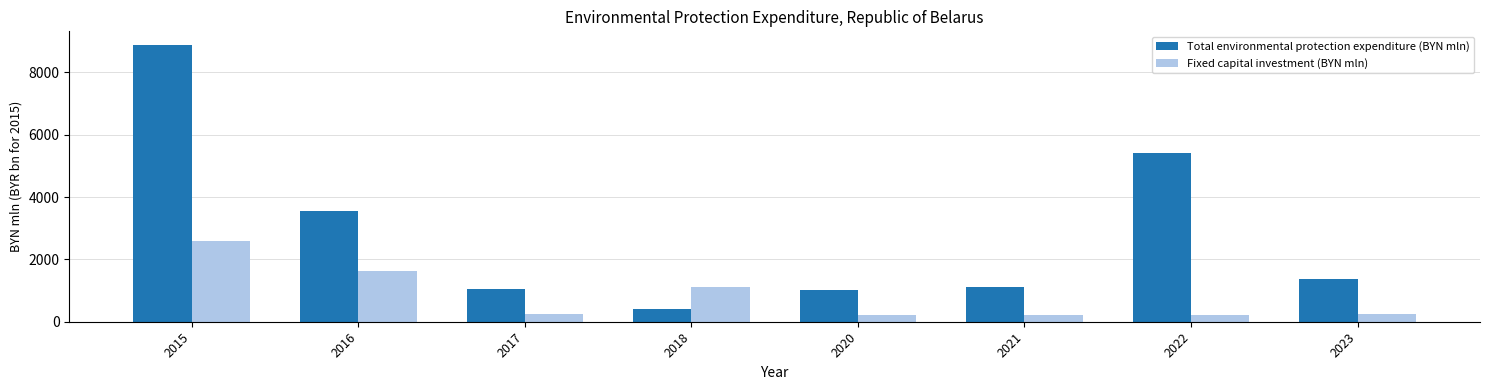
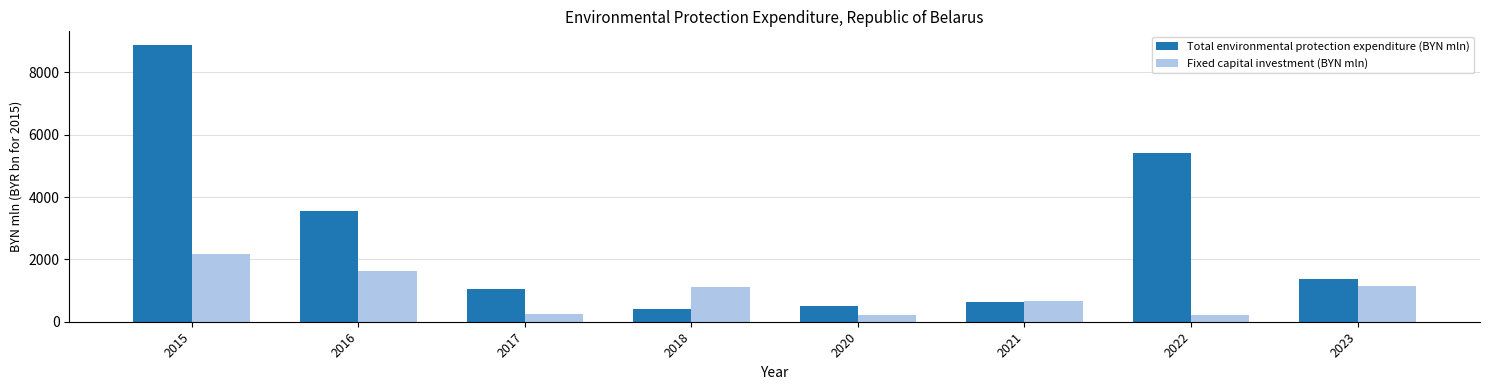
  {
    "Total environmental protection expenditure (BYN mln)": {
      "2015": 8900,
      "2016": 3600,
      "2017": 1000,
      "2018": 400,
-     "2020": 1000,
-     "2021": 1100,
+     "2020": 500,
+     "2021": 600,
      "2022": 5400,
      "2023": 1400
    },
    "Fixed capital investment (BYN mln)": {
-     "2015": 2600,
+     "2015": 2200,
      "2016": 1600,
      "2017": 300,
      "2018": 1100,
      "2020": 200,
-     "2021": 200,
+     "2021": 700,
      "2022": 200,
-     "2023": 300
+     "2023": 1100
    }
  }
